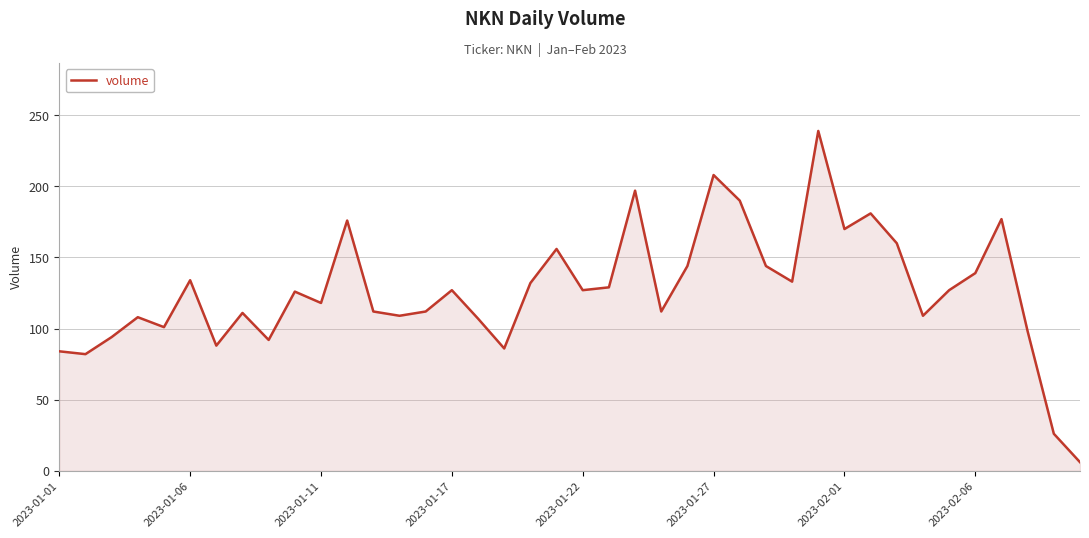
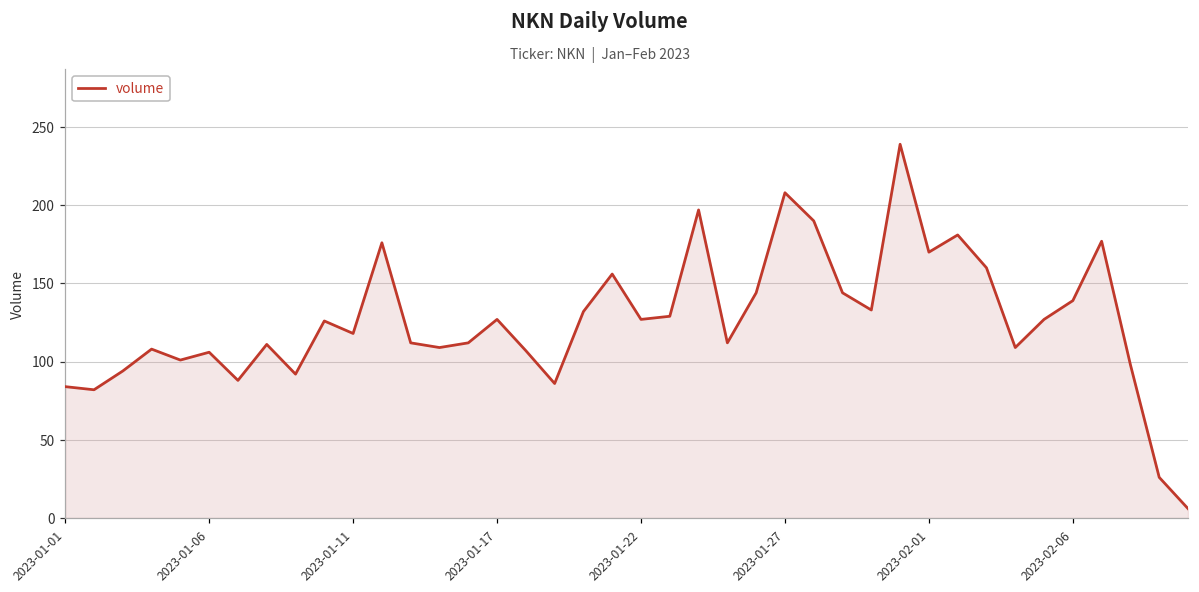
  {
    "2023-01-01": 84,
-   "2023-01-06": 134,
+   "2023-01-06": 106,
    "2023-01-11": 118,
    "2023-01-17": 127,
    "2023-01-22": 127,
    "2023-01-27": 208,
    "2023-02-01": 170,
    "2023-02-06": 139
  }
